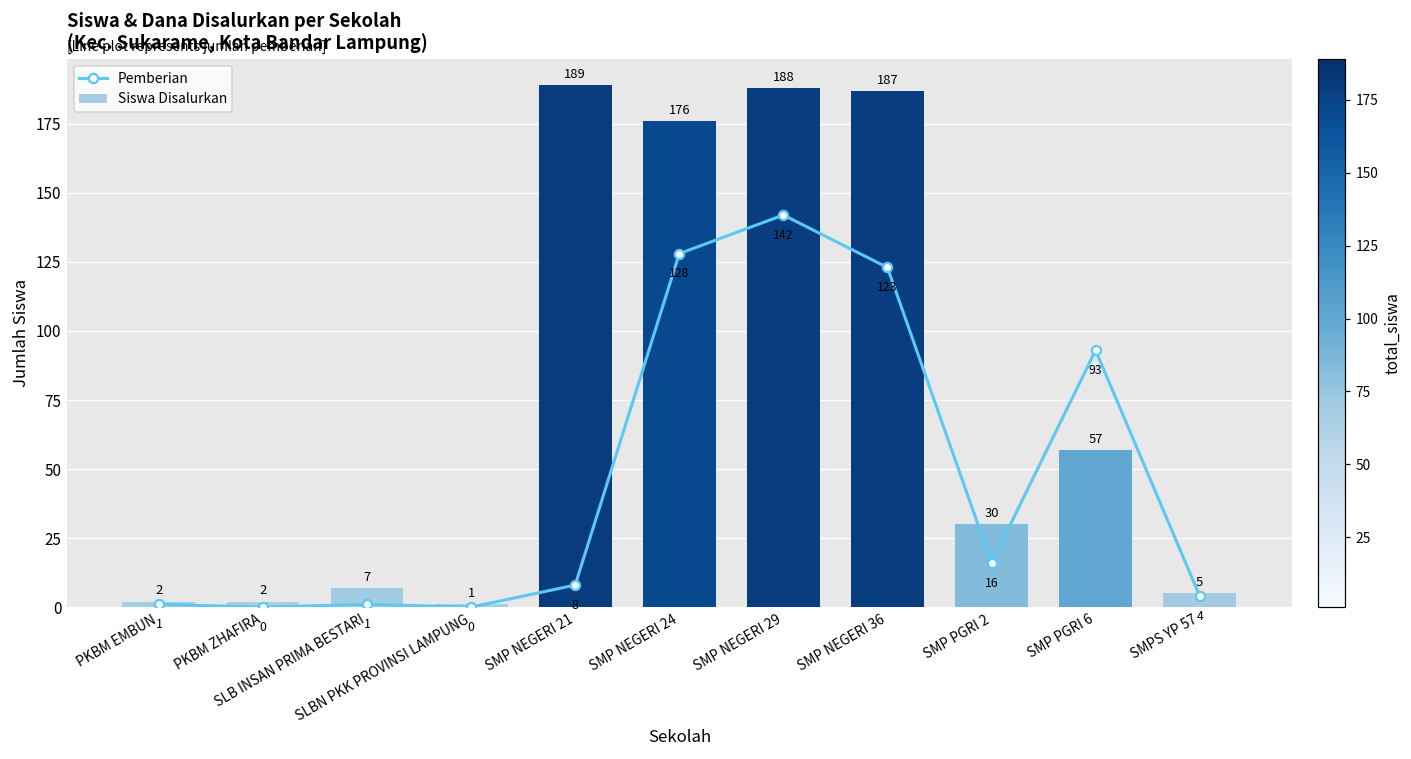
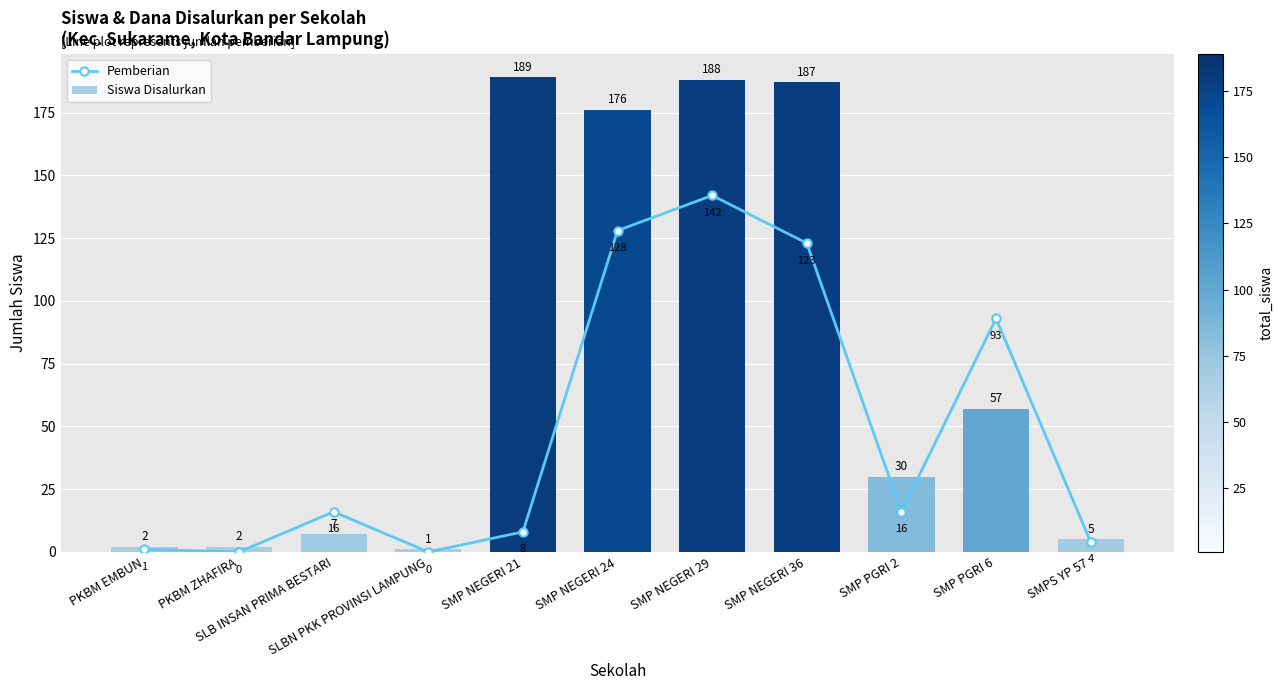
  {
    "Pemberian": {
      "PKBM EMBUN": 1,
      "PKBM ZHAFIRA": 0,
-     "SLB INSAN PRIMA BESTARI": 1,
+     "SLB INSAN PRIMA BESTARI": 16,
      "SLBN PKK PROVINSI LAMPUNG": 0,
      "SMP NEGERI 21": 8,
      "SMP NEGERI 24": 128,
      "SMP NEGERI 29": 142,
      "SMP NEGERI 36": 123,
      "SMP PGRI 2": 16,
      "SMP PGRI 6": 93,
      "SMPS YP 57": 4
    },
    "Siswa Disalurkan": {
      "PKBM EMBUN": 2,
      "PKBM ZHAFIRA": 2,
      "SLBN PKK PROVINSI LAMPUNG": 1,
      "SMP NEGERI 21": 189,
      "SMP NEGERI 24": 176,
      "SMP NEGERI 29": 188,
      "SMP NEGERI 36": 187,
      "SMP PGRI 2": 30,
      "SMP PGRI 6": 57,
      "SMPS YP 57": 5
    }
  }
